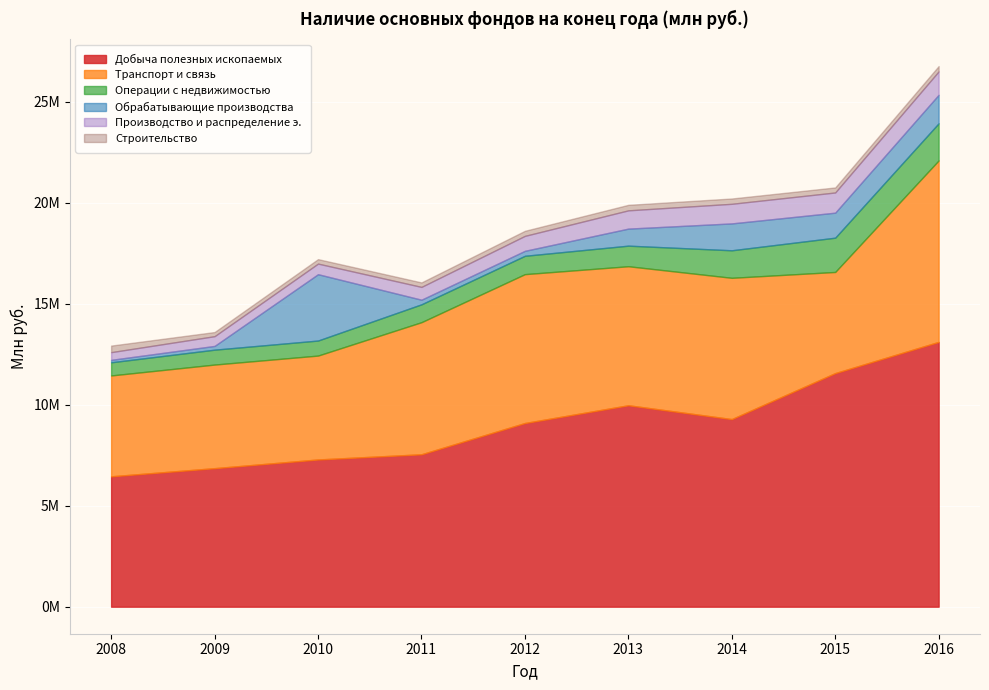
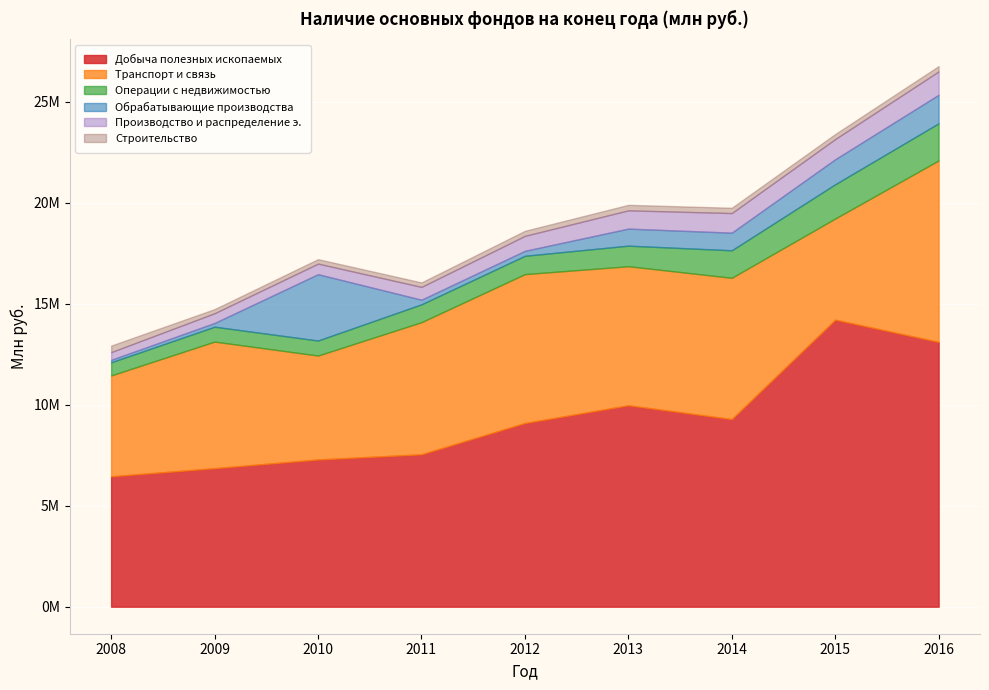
  {
    "Добыча полезных ископаемых": {
      "2008": 6500000,
      "2009": 6900000,
      "2010": 7300000,
      "2011": 7500000,
      "2012": 9100000,
      "2013": 10000000,
      "2014": 9300000,
-     "2015": 11600000,
+     "2015": 14200000,
      "2016": 13100000
    },
    "Транспорт и связь": {
      "2008": 5000000,
-     "2009": 5100000,
+     "2009": 6300000,
      "2010": 5100000,
      "2011": 6500000,
      "2012": 7400000,
      "2013": 6900000,
      "2014": 7000000,
      "2015": 5000000,
      "2016": 9000000
    },
    "Операции с недвижимостью": {
      "2009": 700000,
      "2010": 700000,
      "2011": 900000,
      "2012": 900000,
      "2013": 1000000,
      "2014": 1400000,
      "2015": 1700000,
      "2016": 1800000
    },
    "Обрабатывающие производства": {
      "2009": 200000,
      "2010": 3300000,
      "2011": 200000,
      "2012": 200000,
      "2013": 800000,
-     "2014": 1300000,
+     "2014": 900000,
      "2015": 1200000,
      "2016": 1400000
    }
  }
